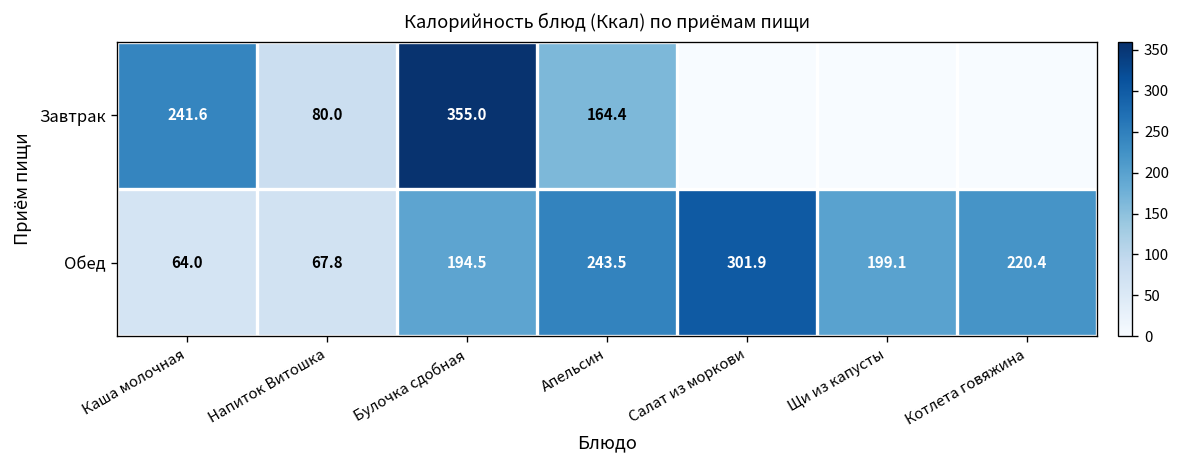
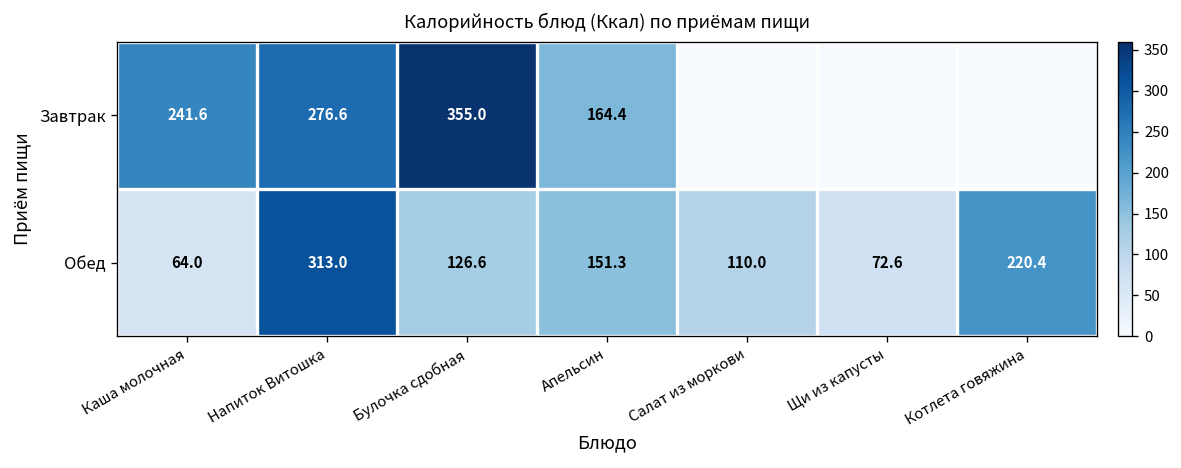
  {
    "Завтрак": {
      "Каша молочная": 241.6,
-     "Напиток Витошка": 80.0,
+     "Напиток Витошка": 276.6,
      "Булочка сдобная": 355.0,
      "Апельсин": 164.4
    },
    "Обед": {
      "Каша молочная": 64.0,
-     "Напиток Витошка": 67.8,
-     "Булочка сдобная": 194.5,
-     "Апельсин": 243.5,
-     "Салат из моркови": 301.9,
-     "Щи из капусты": 199.1,
+     "Напиток Витошка": 313.0,
+     "Булочка сдобная": 126.6,
+     "Апельсин": 151.3,
+     "Салат из моркови": 110.0,
+     "Щи из капусты": 72.6,
      "Котлета говяжина": 220.4
    }
  }
